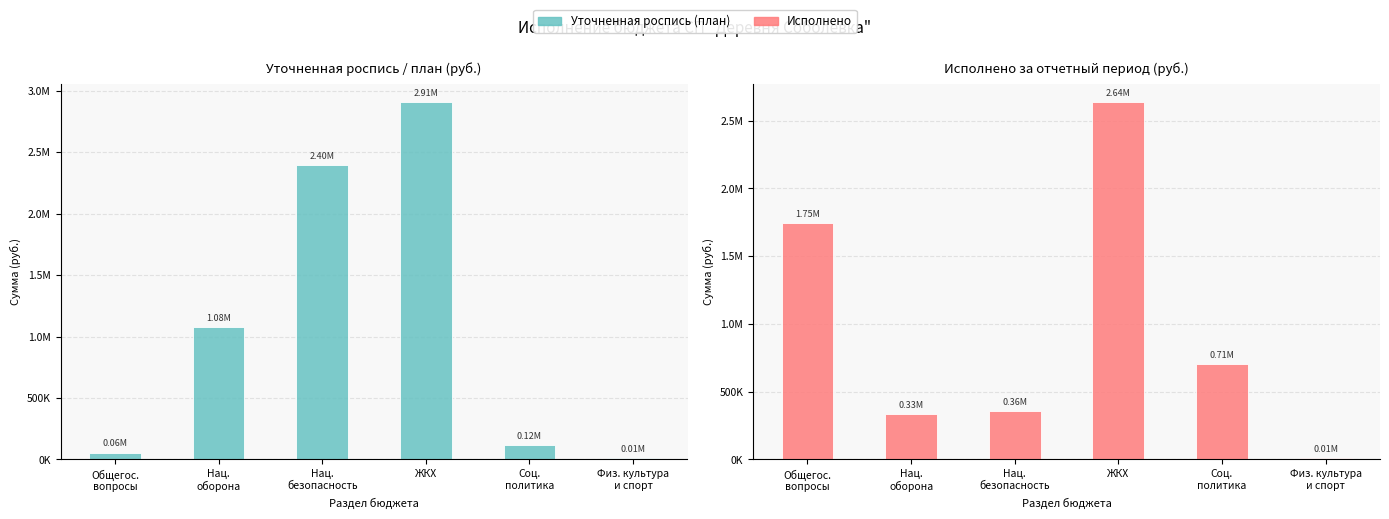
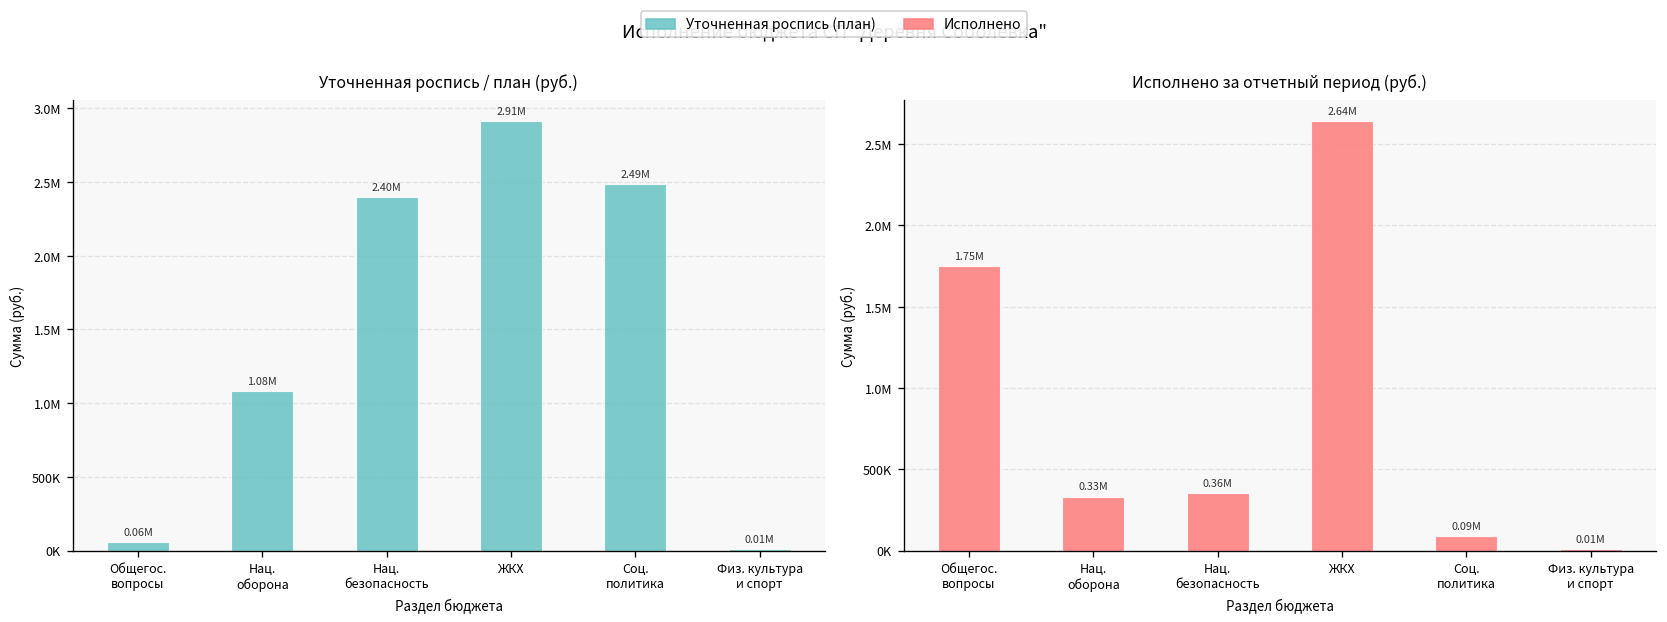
  {
    "Уточненная роспись / план (руб.)": {
      "Общегос. вопросы": "0.06M",
      "Нац. оборона": "1.08M",
      "Нац. безопасность": "2.40M",
      "ЖКХ": "2.91M",
-     "Соц. политика": "0.12M",
+     "Соц. политика": "2.49M",
      "Физ. культура и спорт": "0.01M"
    },
    "Исполнено за отчетный период (руб.)": {
      "Общегос. вопросы": "1.75M",
      "Нац. оборона": "0.33M",
      "Нац. безопасность": "0.36M",
      "ЖКХ": "2.64M",
-     "Соц. политика": "0.71M",
+     "Соц. политика": "0.09M",
      "Физ. культура и спорт": "0.01M"
    }
  }
